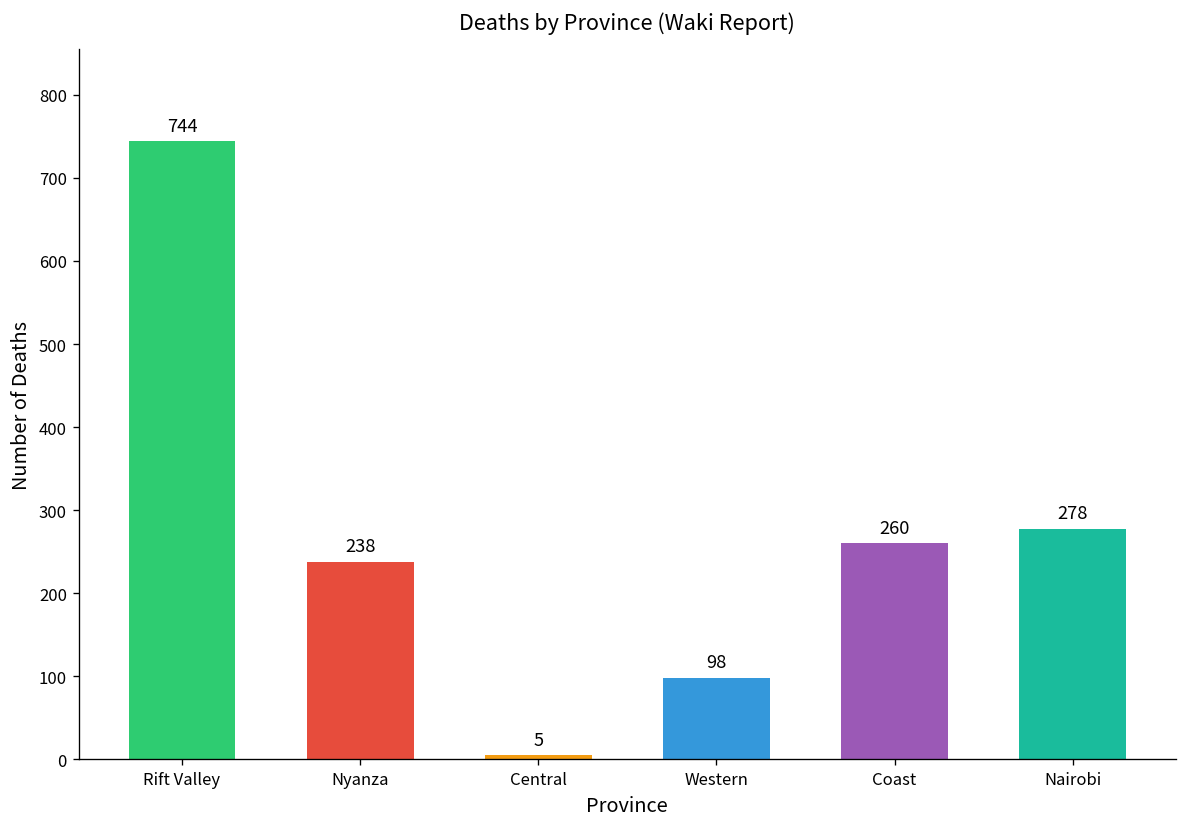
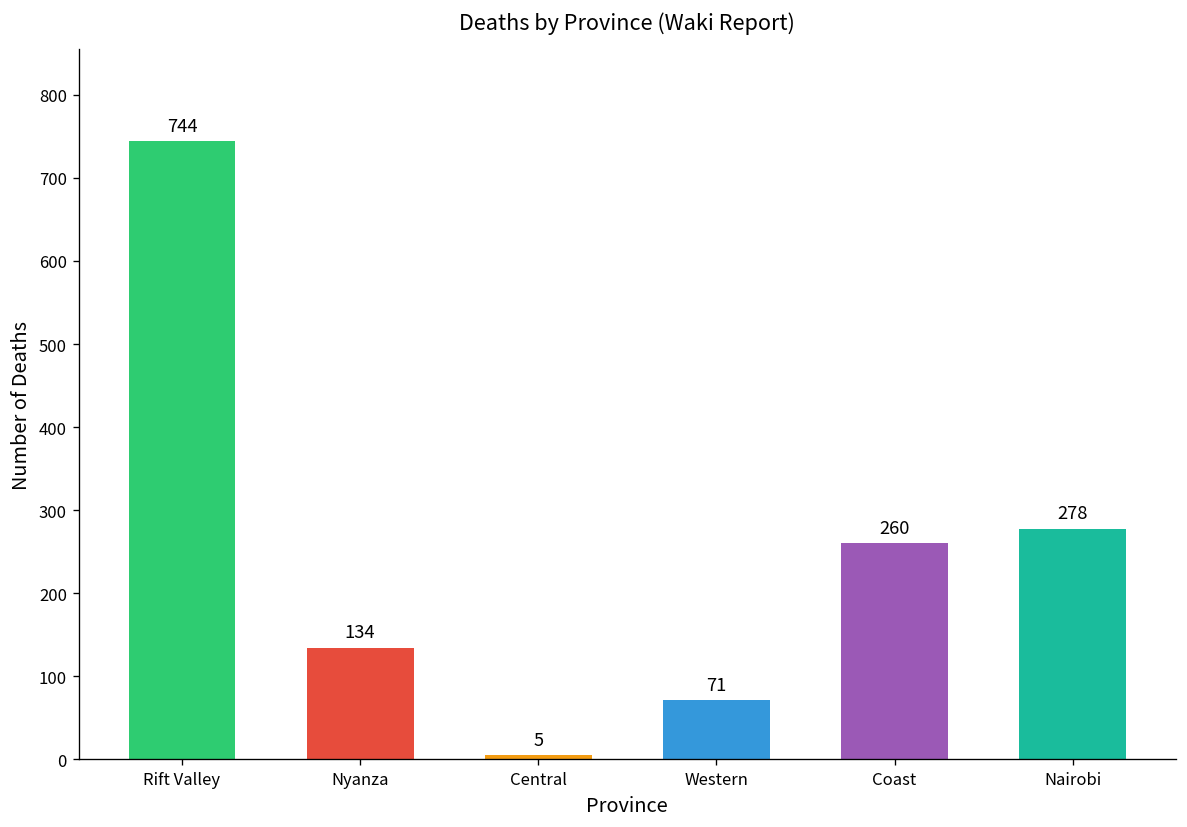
  {
    "Rift Valley": 744,
-   "Nyanza": 238,
+   "Nyanza": 134,
    "Central": 5,
-   "Western": 98,
+   "Western": 71,
    "Coast": 260,
    "Nairobi": 278
  }
